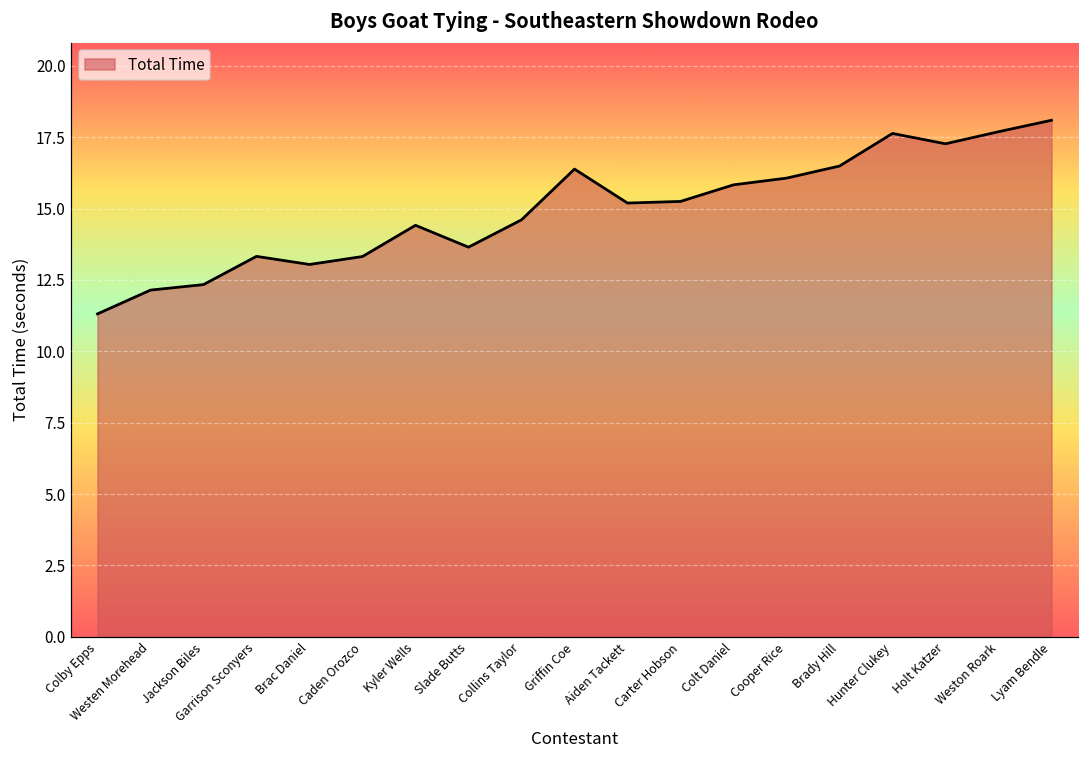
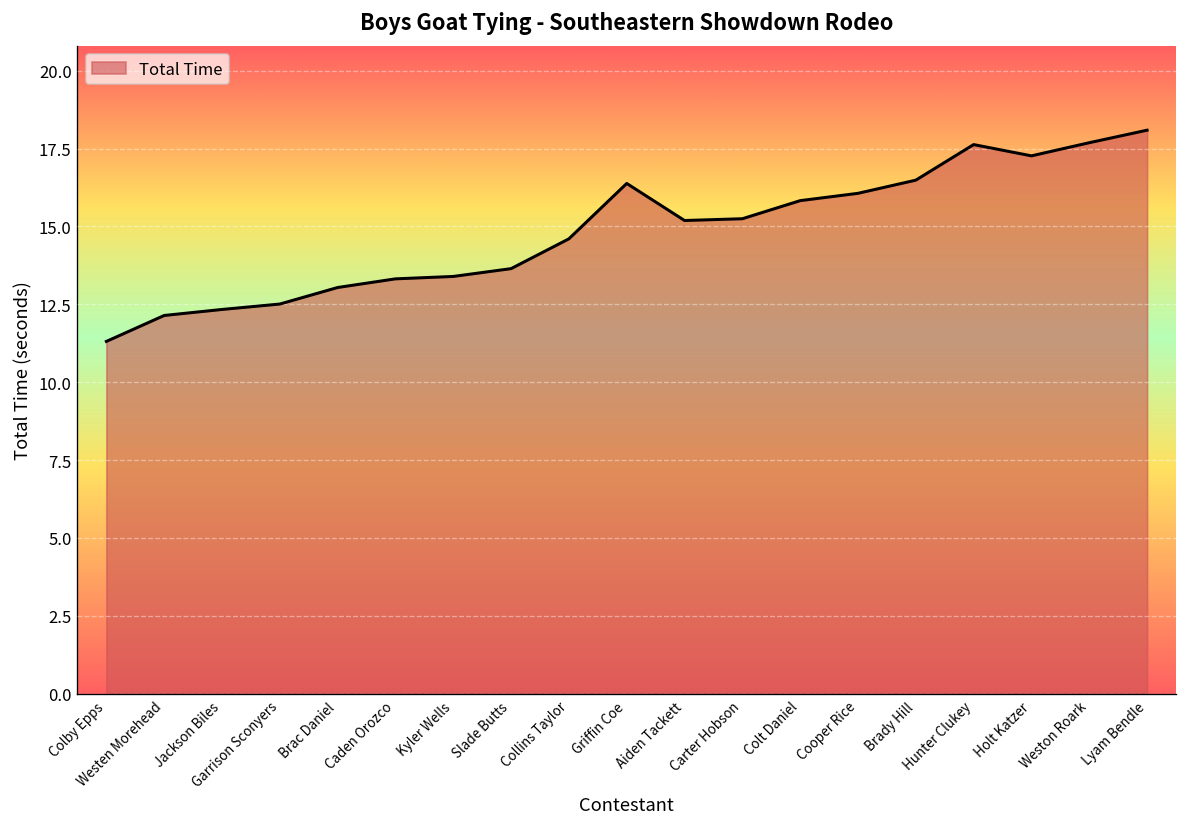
  {
    "Colby Epps": 11.3,
    "Westen Morehead": 12.1,
    "Jackson Biles": 12.3,
-   "Garrison Sconyers": 13.3,
+   "Garrison Sconyers": 12.5,
    "Brac Daniel": 13.0,
    "Caden Orozco": 13.3,
-   "Kyler Wells": 14.4,
+   "Kyler Wells": 13.4,
    "Slade Butts": 13.6,
    "Collins Taylor": 14.6,
    "Griffin Coe": 16.4,
    "Aiden Tackett": 15.2,
    "Carter Hobson": 15.2,
    "Colt Daniel": 15.8,
    "Cooper Rice": 16.1,
    "Brady Hill": 16.5,
    "Hunter Clukey": 17.6,
    "Holt Katzer": 17.3,
    "Weston Roark": 17.7,
    "Lyam Bendle": 18.1
  }
